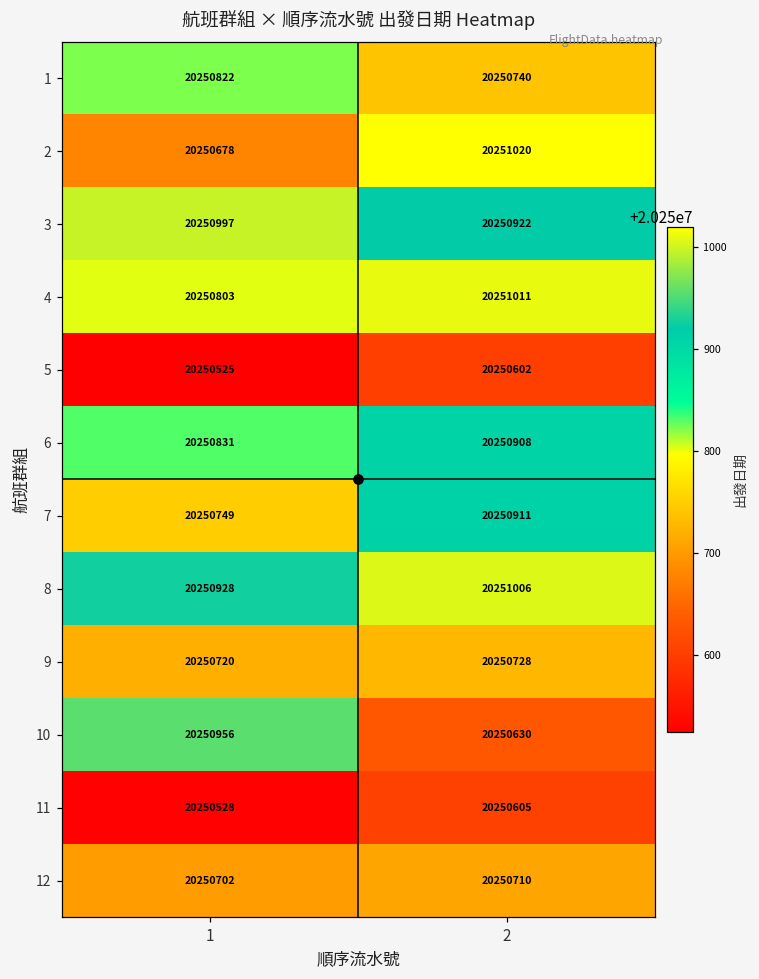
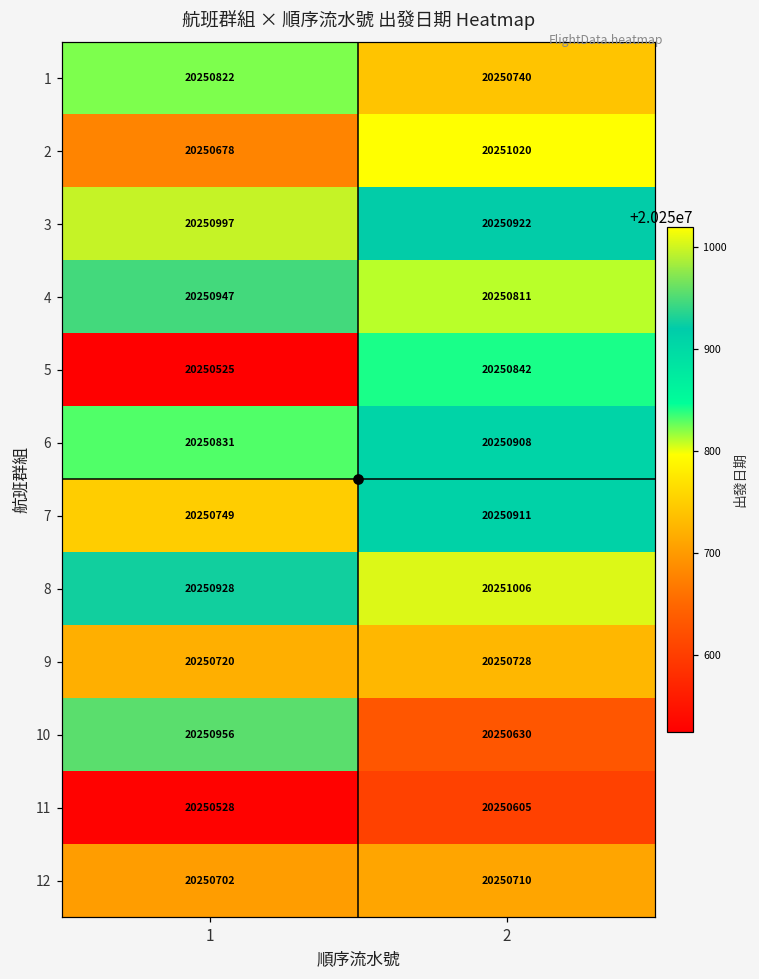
  {
    "1": {
      "1": 20250822,
      "2": 20250740
    },
    "2": {
      "1": 20250678,
      "2": 20251020
    },
    "3": {
      "1": 20250997,
      "2": 20250922
    },
    "4": {
-     "1": 20250803,
-     "2": 20251011
+     "1": 20250947,
+     "2": 20250811
    },
    "5": {
      "1": 20250525,
-     "2": 20250602
+     "2": 20250842
    },
    "6": {
      "1": 20250831,
      "2": 20250908
    },
    "7": {
      "1": 20250749,
      "2": 20250911
    },
    "8": {
      "1": 20250928,
      "2": 20251006
    },
    "9": {
      "1": 20250720,
      "2": 20250728
    },
    "10": {
      "1": 20250956,
      "2": 20250630
    },
    "11": {
      "1": 20250528,
      "2": 20250605
    },
    "12": {
      "1": 20250702,
      "2": 20250710
    }
  }
